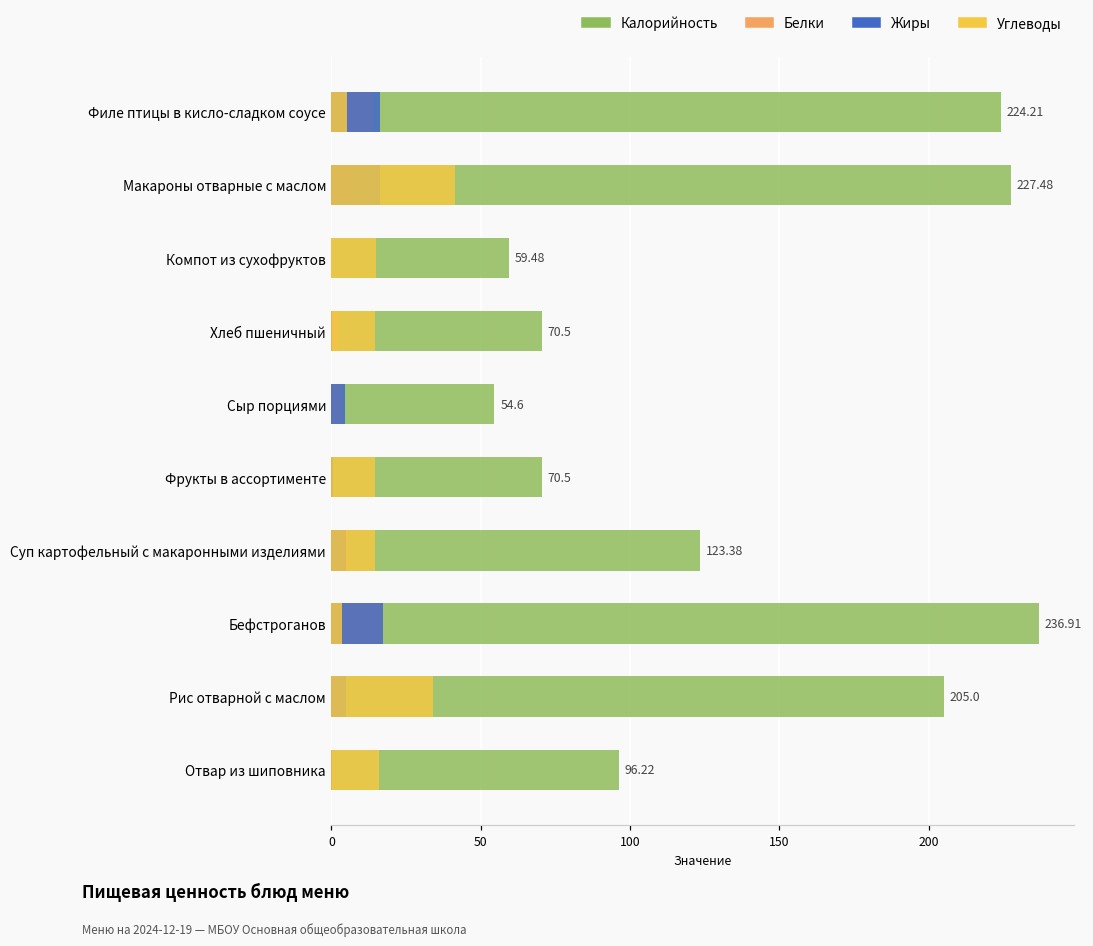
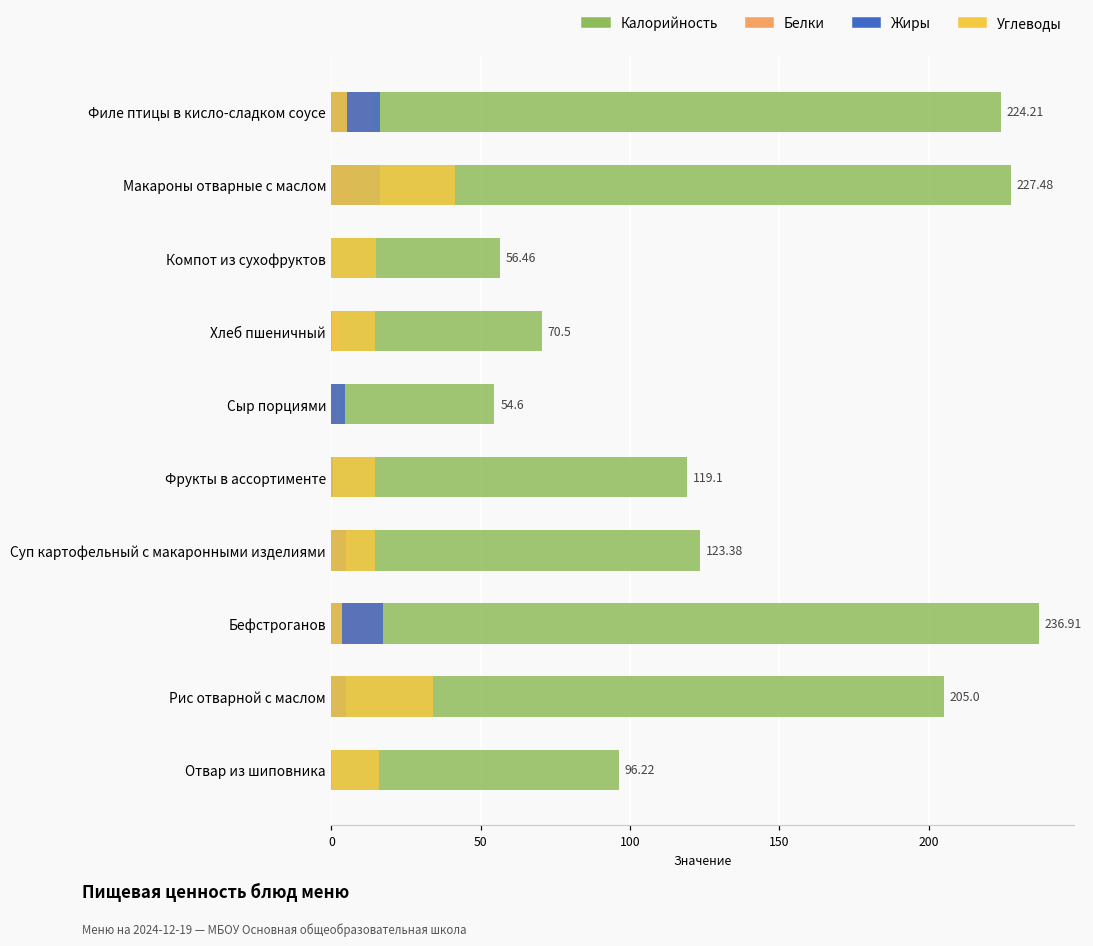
  {
    "Калорийность": {
      "Филе птицы в кисло-сладком соусе": 224.21,
      "Макароны отварные с маслом": 227.48,
-     "Компот из сухофруктов": 59.48,
+     "Компот из сухофруктов": 56.46,
      "Хлеб пшеничный": 70.5,
      "Сыр порциями": 54.6,
-     "Фрукты в ассортименте": 70.5,
+     "Фрукты в ассортименте": 119.1,
      "Суп картофельный с макаронными изделиями": 123.38,
      "Бефстроганов": 236.91,
      "Рис отварной с маслом": 205.0,
      "Отвар из шиповника": 96.22
    },
    "Жиры": {
      "Компот из сухофруктов": 0
    }
  }
